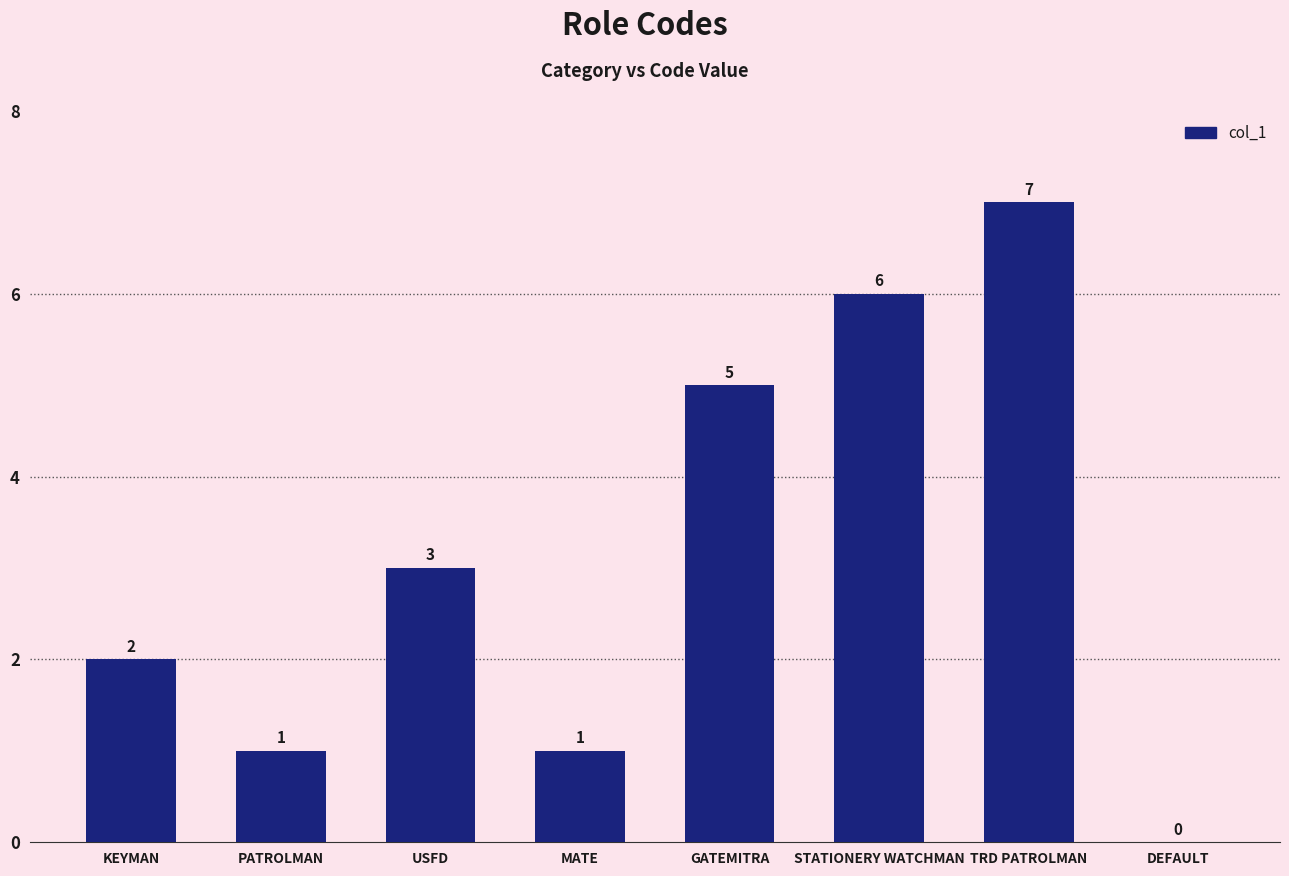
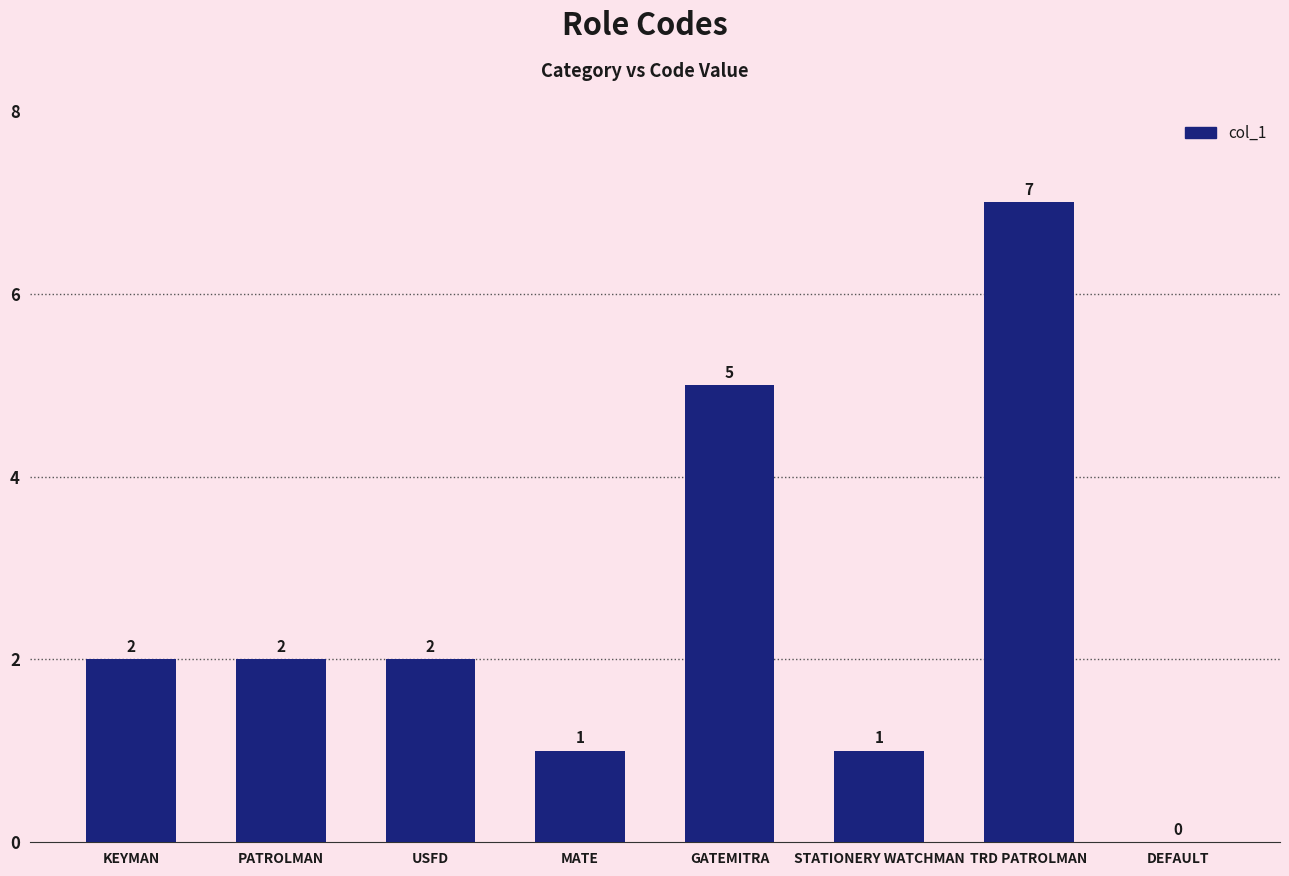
  {
    "KEYMAN": 2,
-   "PATROLMAN": 1,
-   "USFD": 3,
+   "PATROLMAN": 2,
+   "USFD": 2,
    "MATE": 1,
    "GATEMITRA": 5,
-   "STATIONERY WATCHMAN": 6,
+   "STATIONERY WATCHMAN": 1,
    "TRD PATROLMAN": 7,
    "DEFAULT": 0
  }
